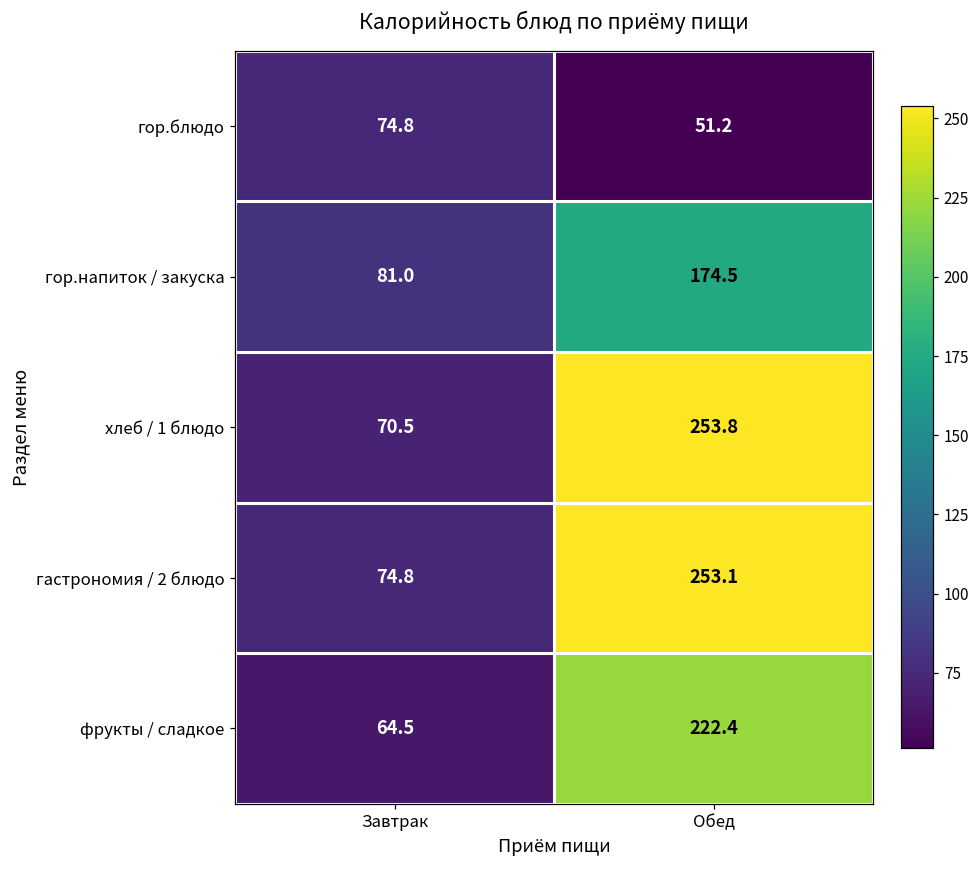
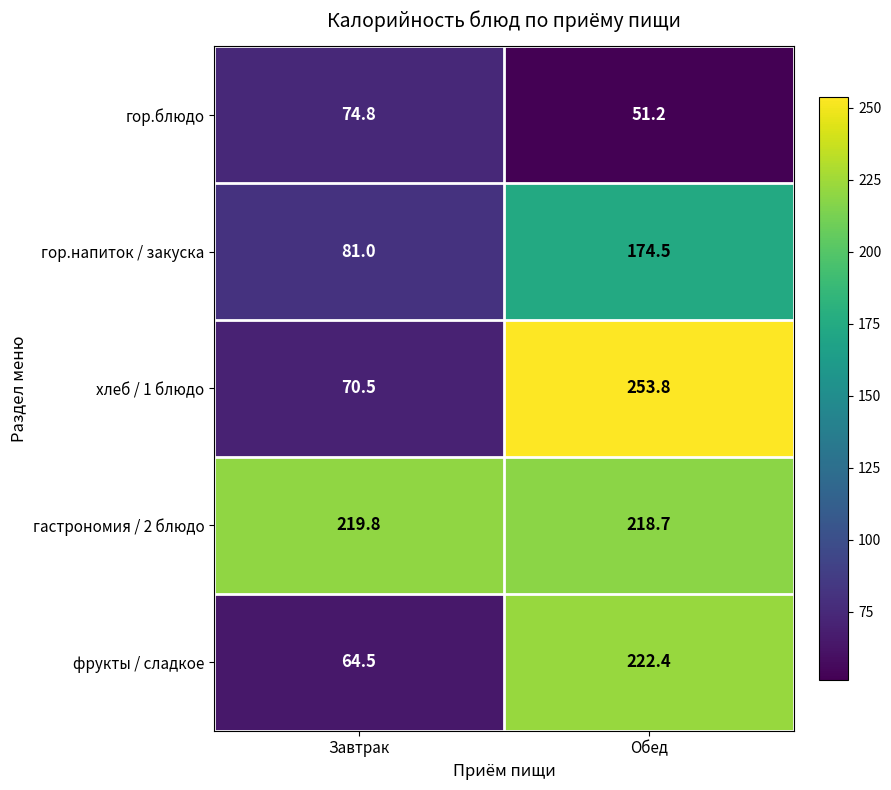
  {
    "гор.блюдо": {
      "Завтрак": 74.8,
      "Обед": 51.2
    },
    "гор.напиток / закуска": {
      "Завтрак": 81.0,
      "Обед": 174.5
    },
    "хлеб / 1 блюдо": {
      "Завтрак": 70.5,
      "Обед": 253.8
    },
    "гастрономия / 2 блюдо": {
-     "Завтрак": 74.8,
-     "Обед": 253.1
+     "Завтрак": 219.8,
+     "Обед": 218.7
    },
    "фрукты / сладкое": {
      "Завтрак": 64.5,
      "Обед": 222.4
    }
  }
